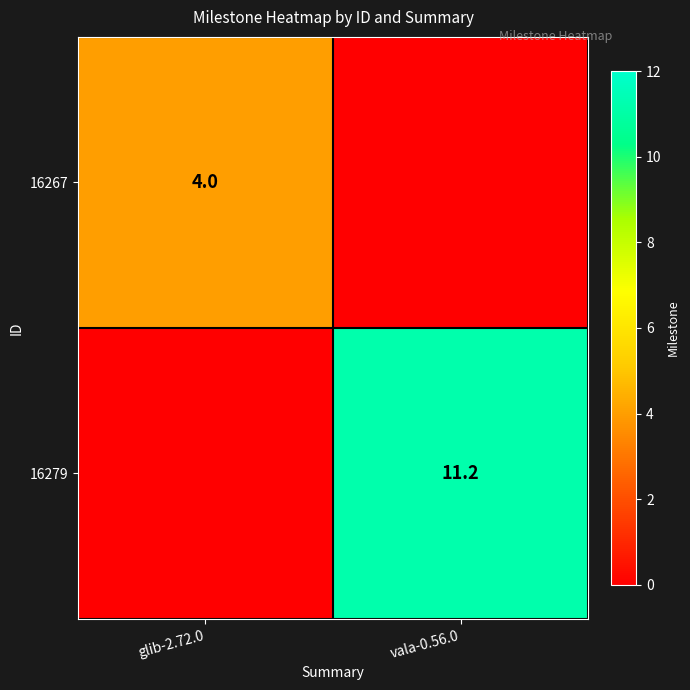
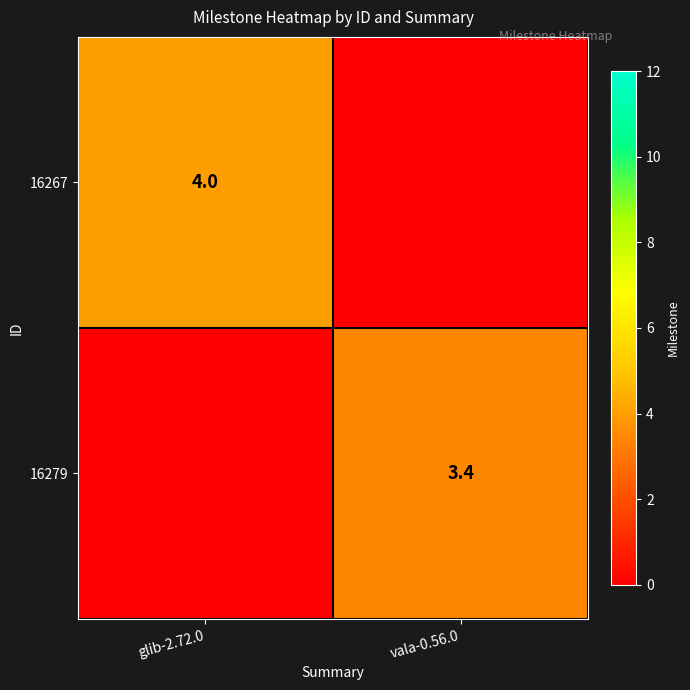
  {
    "16267": {
      "glib-2.72.0": 4.0
    },
    "16279": {
-     "vala-0.56.0": 11.2
+     "vala-0.56.0": 3.4
    }
  }
